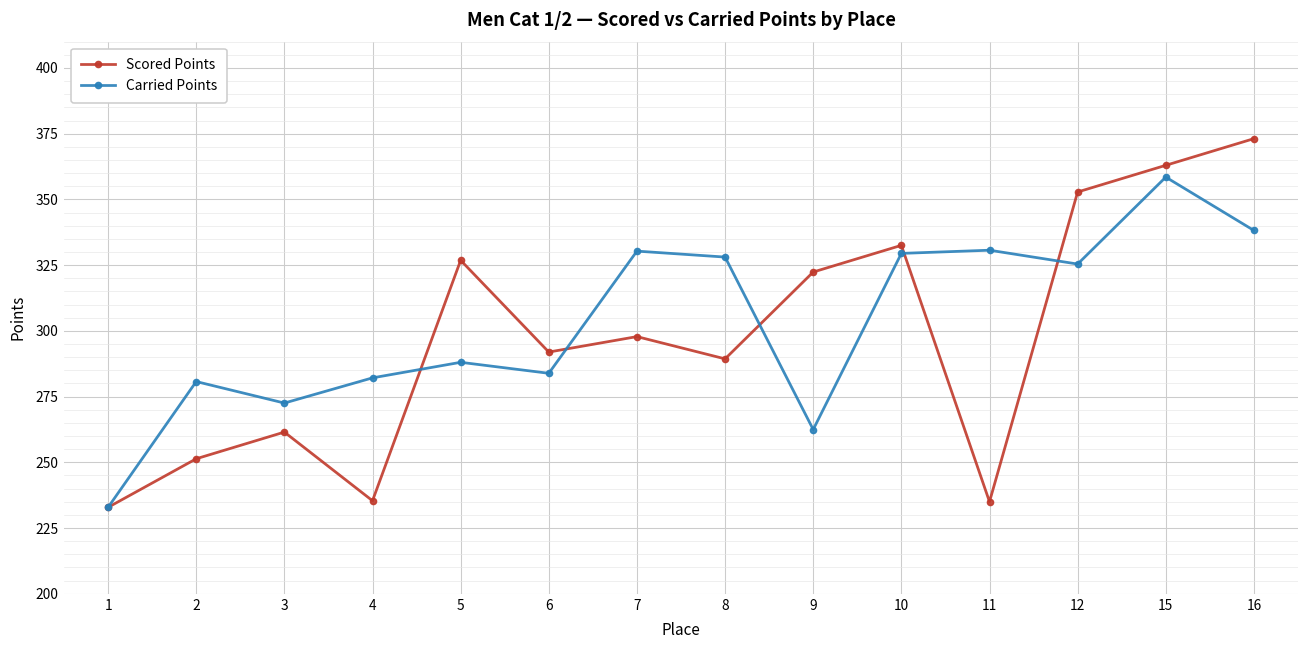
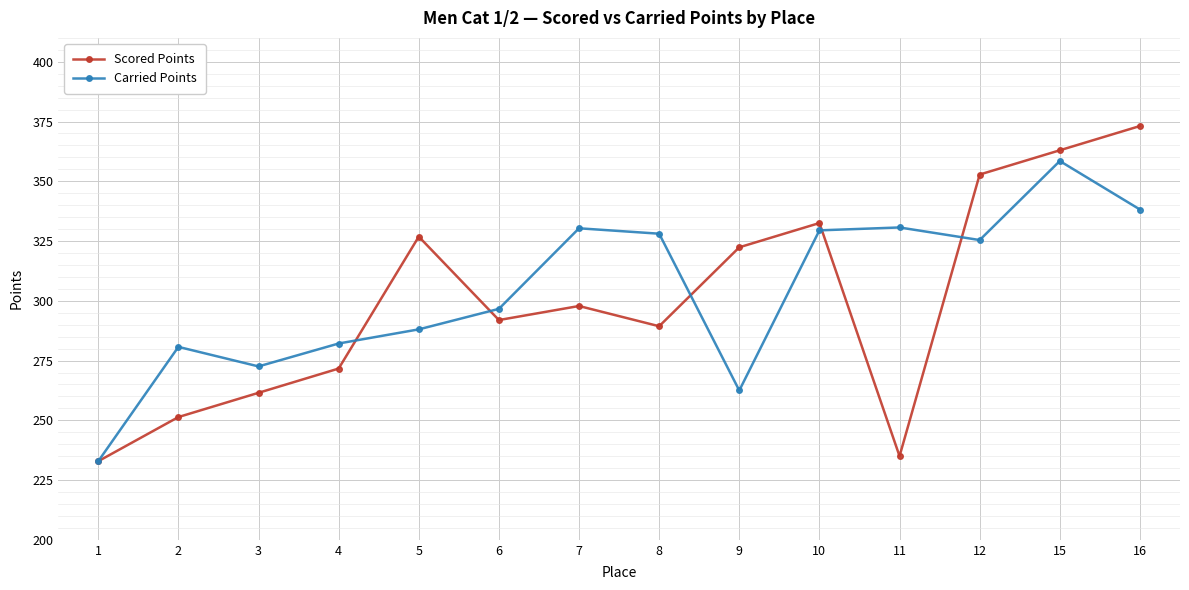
  {
    "Scored Points": {
      "2": 251,
      "3": 262,
-     "4": 235,
+     "4": 272,
      "5": 327,
      "6": 292,
      "7": 298,
      "8": 289,
      "9": 322,
      "10": 333,
      "11": 235,
      "12": 353,
      "15": 363,
      "16": 373
    },
    "Carried Points": {
      "2": 281,
      "3": 273,
      "4": 282,
      "5": 288,
-     "6": 284,
+     "6": 297,
      "7": 330,
      "8": 328,
      "9": 262,
      "10": 329,
      "11": 331,
      "12": 325,
      "15": 358,
      "16": 338
    }
  }
